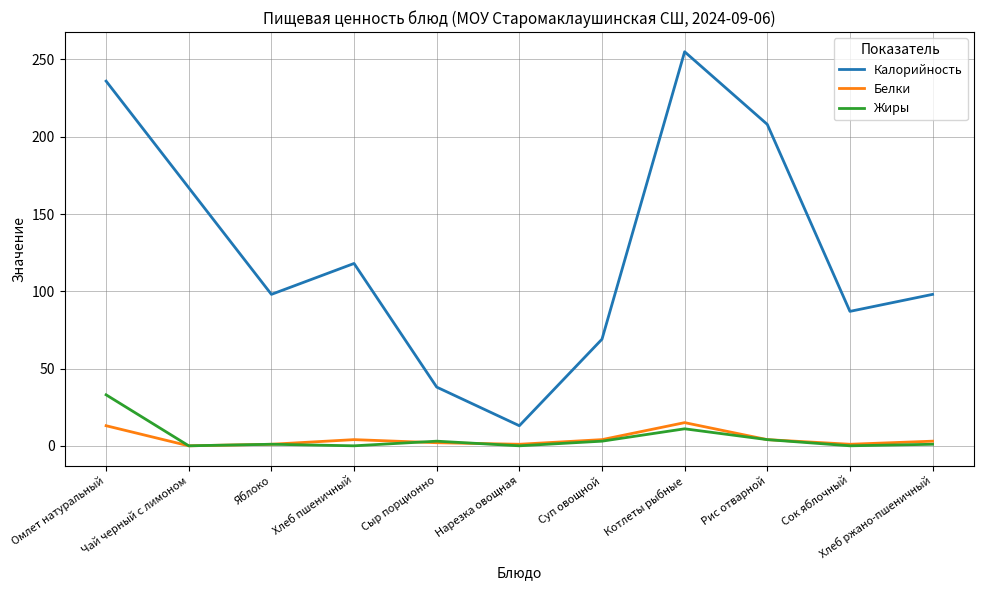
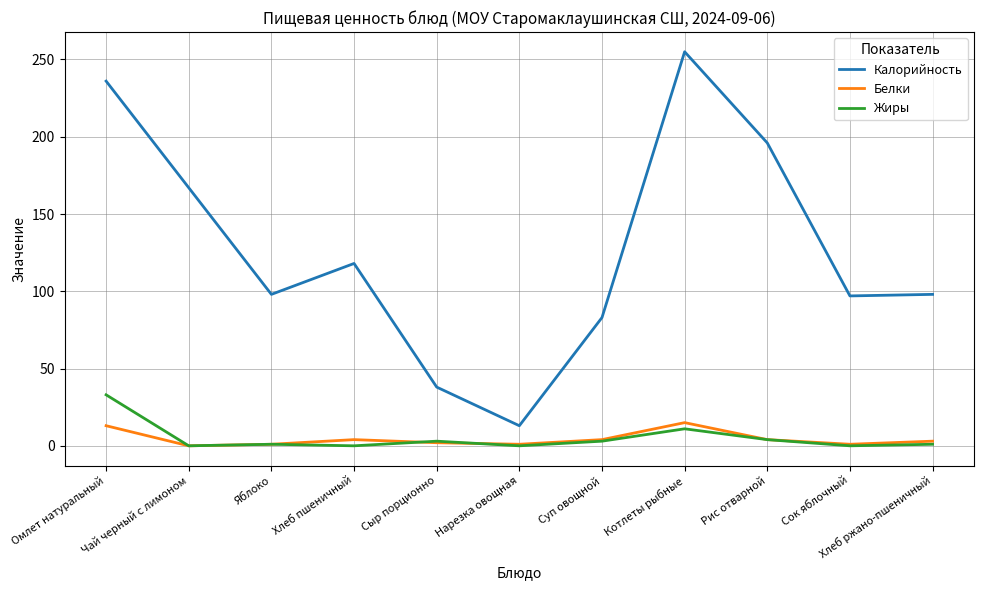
  {
    "Калорийность": {
      "Омлет натуральный": 236,
      "Чай черный с лимоном": 167,
      "Яблоко": 98,
      "Хлеб пшеничный": 118,
      "Сыр порционно": 38,
      "Нарезка овощная": 13,
-     "Суп овощной": 69,
+     "Суп овощной": 83,
      "Котлеты рыбные": 255,
-     "Рис отварной": 208,
-     "Сок яблочный": 87,
+     "Рис отварной": 196,
+     "Сок яблочный": 97,
      "Хлеб ржано-пшеничный": 98
    },
    "Белки": {
      "Омлет натуральный": 13,
      "Хлеб пшеничный": 4,
      "Котлеты рыбные": 15,
      "Хлеб ржано-пшеничный": 3
    },
    "Жиры": {
      "Омлет натуральный": 33,
      "Хлеб пшеничный": 0,
      "Котлеты рыбные": 11,
      "Хлеб ржано-пшеничный": 1
    }
  }
